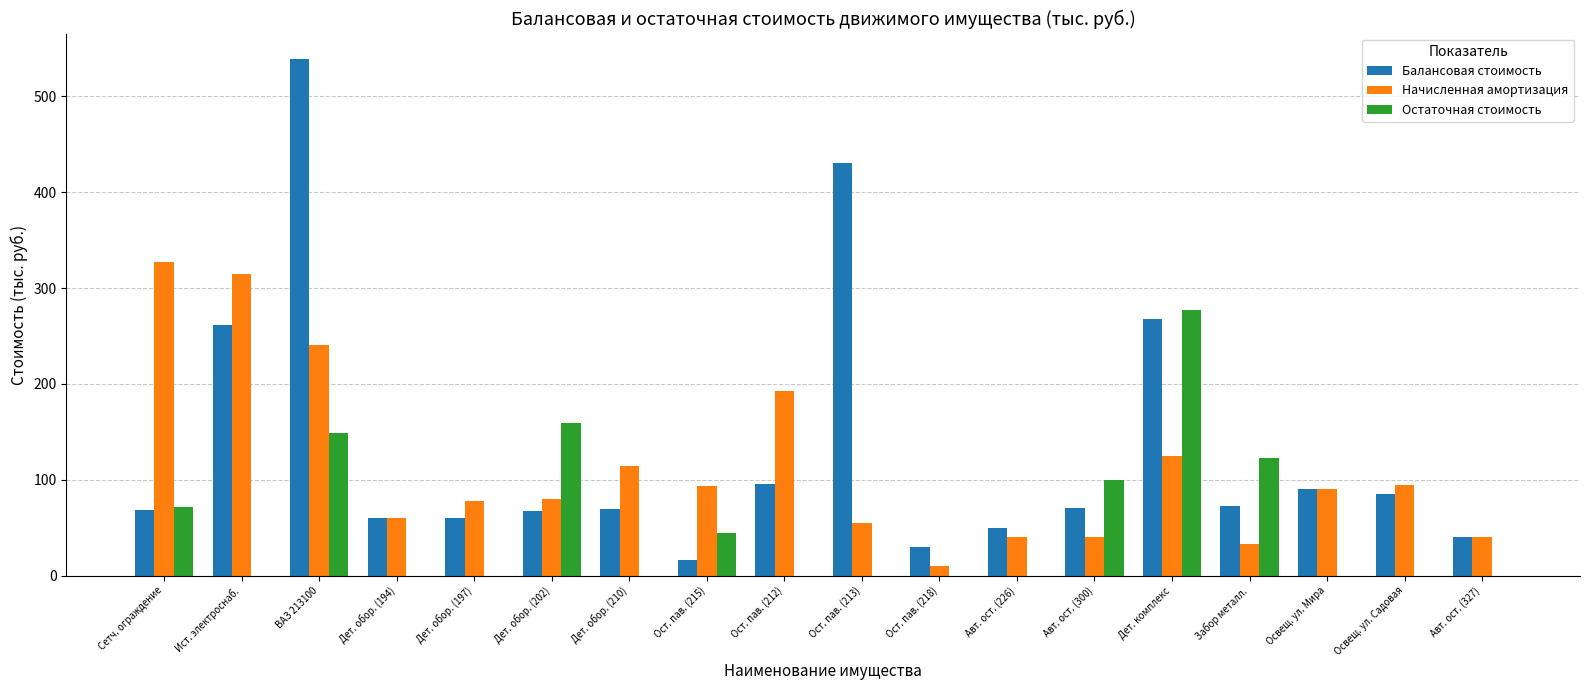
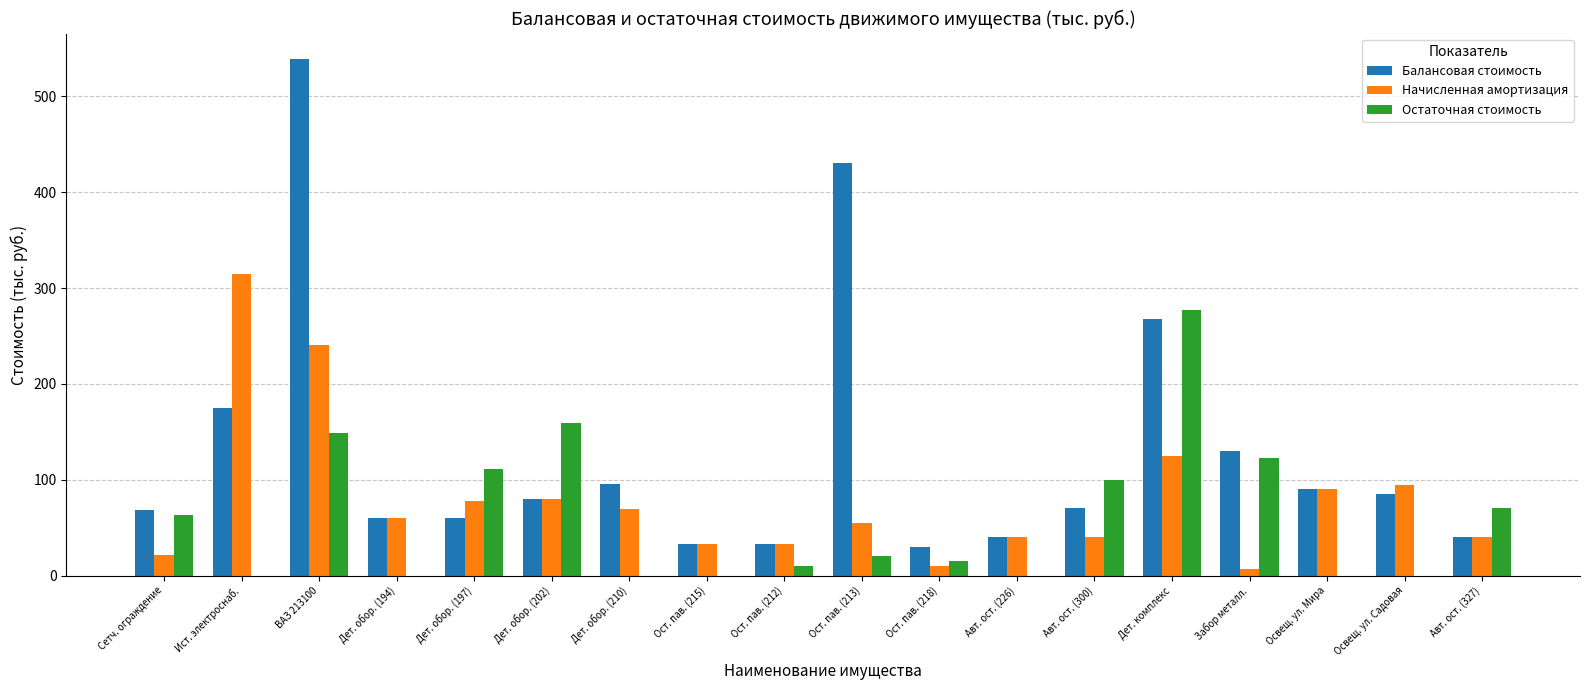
  {
    "Балансовая стоимость": {
      "Сетч. ограждение": 70,
-     "Ист. электроснаб.": 260,
+     "Ист. электроснаб.": 170,
      "ВАЗ 213100": 540,
      "Дет. обор. (194)": 60,
      "Дет. обор. (197)": 60,
-     "Дет. обор. (202)": 70,
-     "Дет. обор. (210)": 70,
-     "Ост. пав. (215)": 20,
-     "Ост. пав. (212)": 100,
+     "Дет. обор. (202)": 80,
+     "Дет. обор. (210)": 100,
+     "Ост. пав. (215)": 30,
+     "Ост. пав. (212)": 30,
      "Ост. пав. (213)": 430,
      "Ост. пав. (218)": 30,
-     "Авт. ост. (226)": 50,
+     "Авт. ост. (226)": 40,
      "Авт. ост. (300)": 70,
      "Дет. комплекс": 270,
-     "Забор металл.": 70,
+     "Забор металл.": 130,
      "Освещ. ул. Мира": 90,
      "Освещ. ул. Садовая": 80,
      "Авт. ост. (327)": 40
    },
    "Начисленная амортизация": {
-     "Сетч. ограждение": 330,
+     "Сетч. ограждение": 20,
      "Ист. электроснаб.": 310,
      "ВАЗ 213100": 240,
      "Дет. обор. (194)": 60,
      "Дет. обор. (197)": 80,
      "Дет. обор. (202)": 80,
-     "Дет. обор. (210)": 110,
-     "Ост. пав. (215)": 90,
-     "Ост. пав. (212)": 190,
+     "Дет. обор. (210)": 70,
+     "Ост. пав. (215)": 30,
+     "Ост. пав. (212)": 30,
      "Ост. пав. (213)": 50,
      "Ост. пав. (218)": 10,
      "Авт. ост. (226)": 40,
      "Авт. ост. (300)": 40,
      "Дет. комплекс": 120,
-     "Забор металл.": 30,
+     "Забор металл.": 10,
      "Освещ. ул. Мира": 90,
      "Освещ. ул. Садовая": 90,
      "Авт. ост. (327)": 40
    },
    "Остаточная стоимость": {
-     "Сетч. ограждение": 70,
+     "Сетч. ограждение": 60,
      "Ист. электроснаб.": 0,
      "ВАЗ 213100": 150,
      "Дет. обор. (194)": 0,
-     "Дет. обор. (197)": 0,
+     "Дет. обор. (197)": 110,
      "Дет. обор. (202)": 160,
      "Дет. обор. (210)": 0,
-     "Ост. пав. (215)": 40,
-     "Ост. пав. (212)": 0,
-     "Ост. пав. (213)": 0,
-     "Ост. пав. (218)": 0,
+     "Ост. пав. (215)": 0,
+     "Ост. пав. (212)": 10,
+     "Ост. пав. (213)": 20,
+     "Ост. пав. (218)": 20,
      "Авт. ост. (226)": 0,
      "Авт. ост. (300)": 100,
      "Дет. комплекс": 280,
      "Забор металл.": 120,
      "Освещ. ул. Мира": 0,
      "Освещ. ул. Садовая": 0,
-     "Авт. ост. (327)": 0
+     "Авт. ост. (327)": 70
    }
  }
